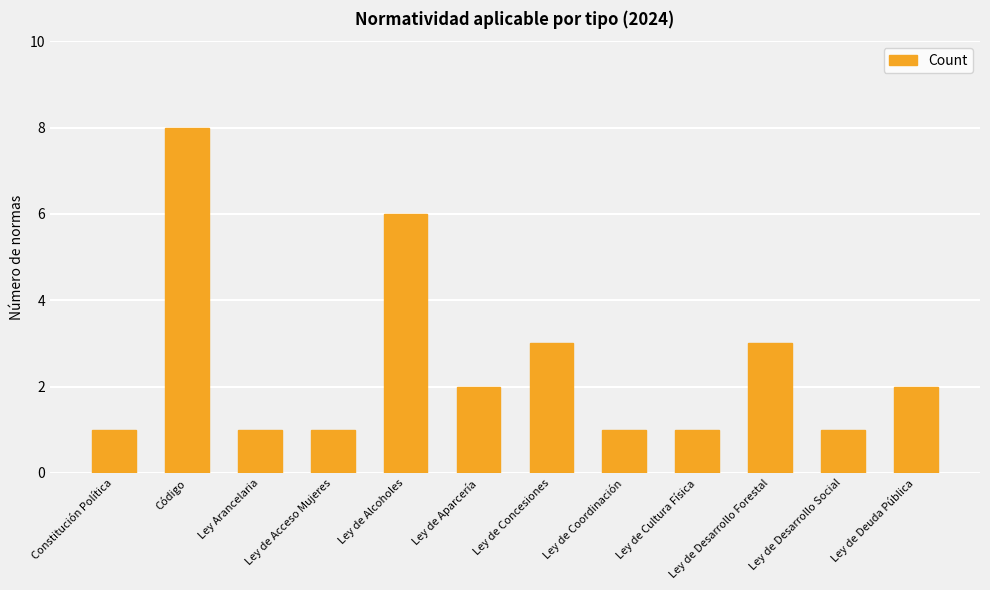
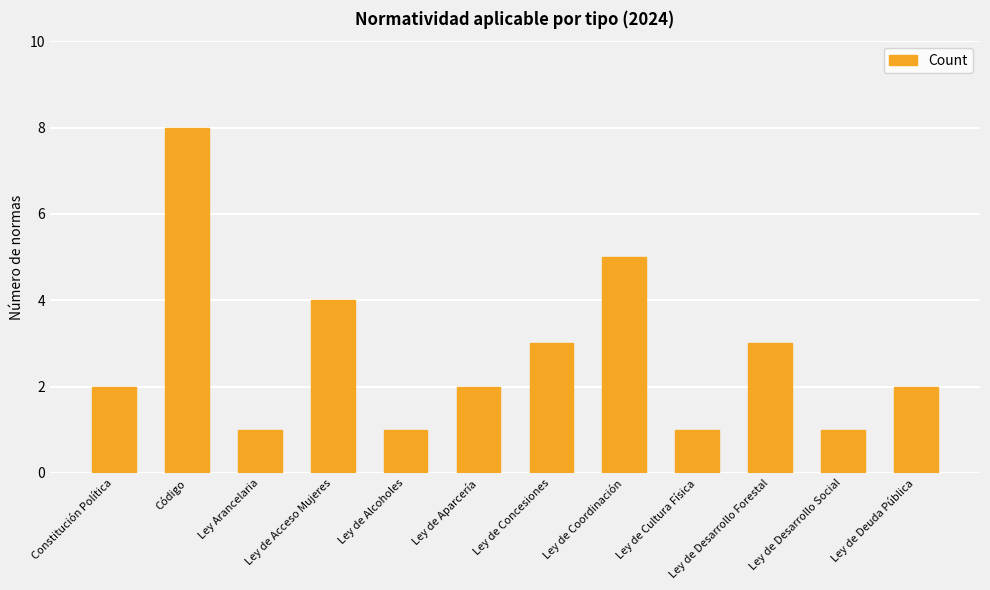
  {
-   "Constitución Política": 1,
+   "Constitución Política": 2,
    "Código": 8,
    "Ley Arancelaria": 1,
-   "Ley de Acceso Mujeres": 1,
-   "Ley de Alcoholes": 6,
+   "Ley de Acceso Mujeres": 4,
+   "Ley de Alcoholes": 1,
    "Ley de Aparcería": 2,
    "Ley de Concesiones": 3,
-   "Ley de Coordinación": 1,
+   "Ley de Coordinación": 5,
    "Ley de Cultura Física": 1,
    "Ley de Desarrollo Forestal": 3,
    "Ley de Desarrollo Social": 1,
    "Ley de Deuda Pública": 2
  }
